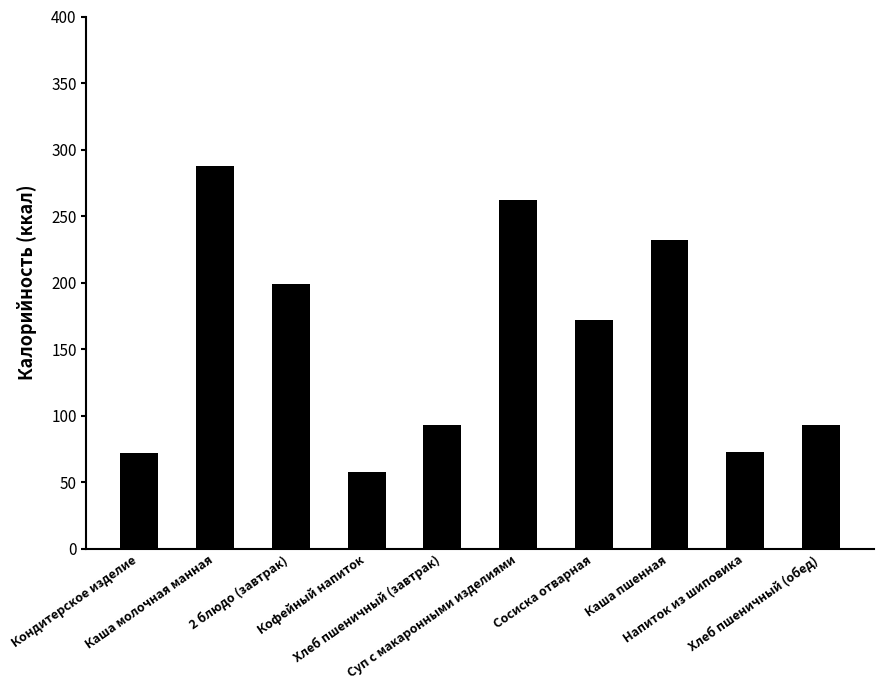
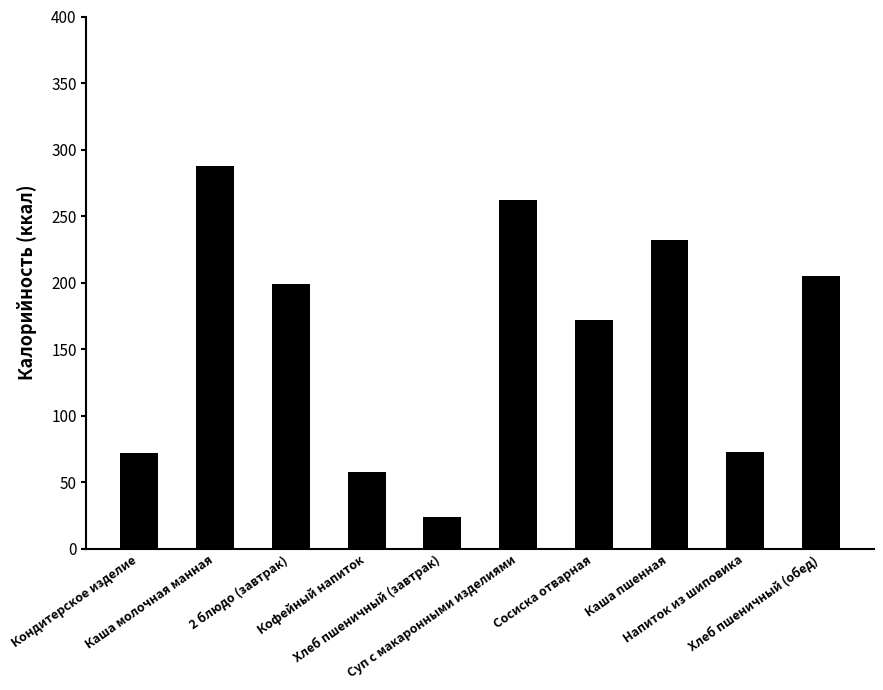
  {
    "Кондитерское изделие": 72,
    "Каша молочная манная": 288,
    "2 блюдо (завтрак)": 199,
    "Кофейный напиток": 58,
-   "Хлеб пшеничный (завтрак)": 93,
+   "Хлеб пшеничный (завтрак)": 24,
    "Суп с макаронными изделиями": 262,
    "Сосиска отварная": 172,
    "Каша пшенная": 232,
    "Напиток из шиповика": 73,
-   "Хлеб пшеничный (обед)": 93
+   "Хлеб пшеничный (обед)": 205
  }
